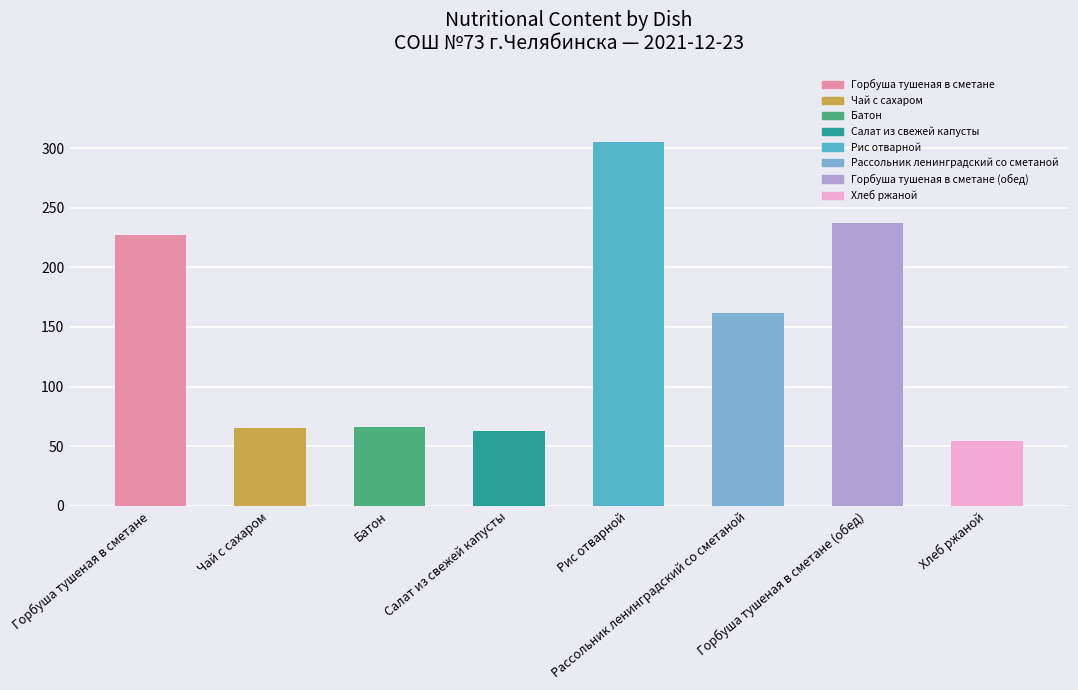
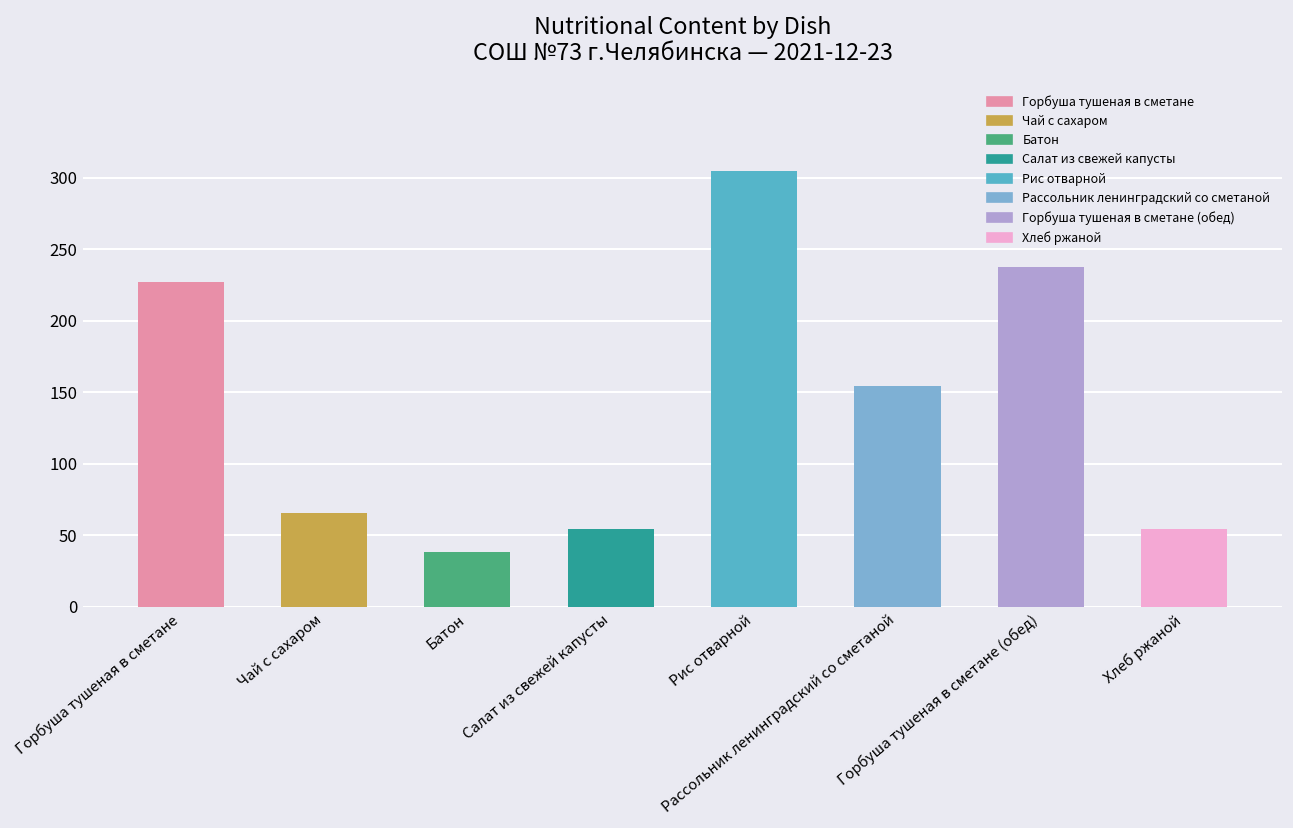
  {
    "Горбуша тушеная в сметане": 227,
    "Чай с сахаром": 66,
-   "Батон": 66,
-   "Салат из свежей капусты": 63,
+   "Батон": 39,
+   "Салат из свежей капусты": 55,
    "Рис отварной": 305,
-   "Рассольник ленинградский со сметаной": 162,
+   "Рассольник ленинградский со сметаной": 154,
    "Горбуша тушеная в сметане (обед)": 237,
    "Хлеб ржаной": 54
  }
